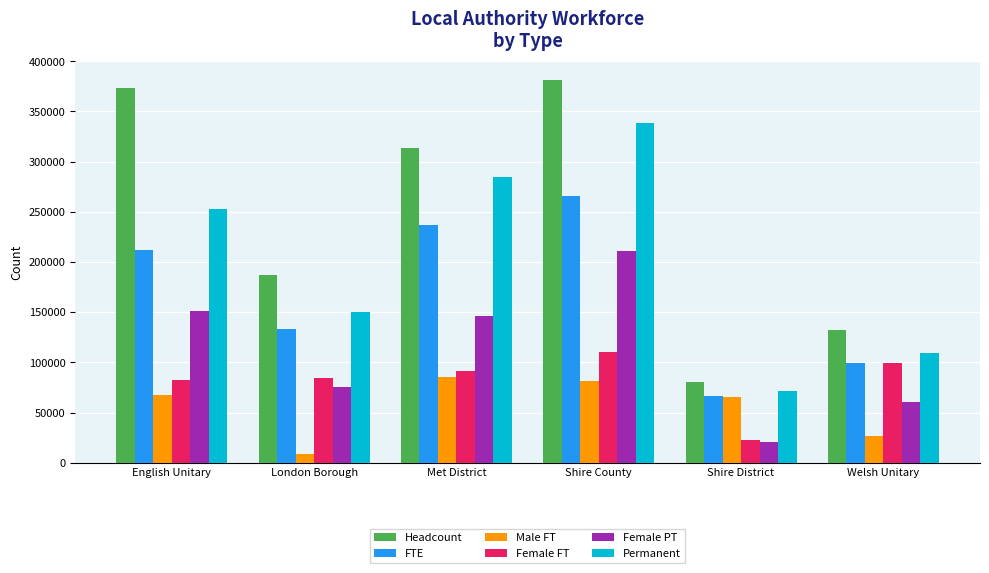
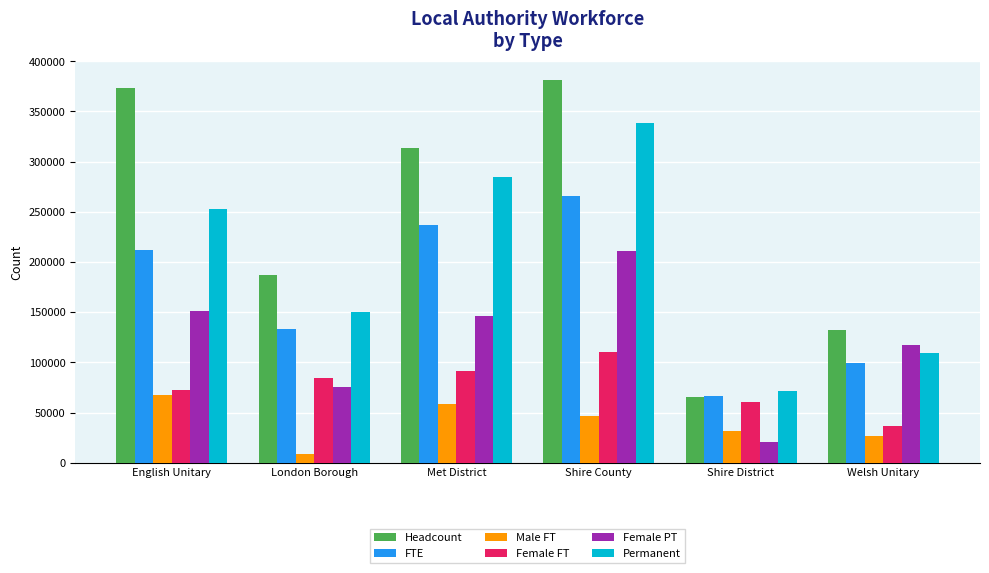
  {
    "Headcount": {
      "English Unitary": 374000,
      "London Borough": 187000,
      "Met District": 314000,
      "Shire County": 382000,
-     "Shire District": 81000,
+     "Shire District": 65000,
      "Welsh Unitary": 132000
    },
    "Male FT": {
      "English Unitary": 67000,
      "London Borough": 9000,
-     "Met District": 85000,
-     "Shire County": 82000,
-     "Shire District": 66000,
+     "Met District": 59000,
+     "Shire County": 47000,
+     "Shire District": 31000,
      "Welsh Unitary": 27000
    },
    "Female FT": {
-     "English Unitary": 82000,
+     "English Unitary": 72000,
      "London Borough": 84000,
      "Met District": 91000,
      "Shire County": 110000,
-     "Shire District": 23000,
-     "Welsh Unitary": 99000
+     "Shire District": 61000,
+     "Welsh Unitary": 37000
    },
    "Female PT": {
      "English Unitary": 151000,
      "London Borough": 76000,
      "Met District": 146000,
      "Shire County": 211000,
      "Shire District": 20000,
-     "Welsh Unitary": 60000
+     "Welsh Unitary": 118000
    }
  }
